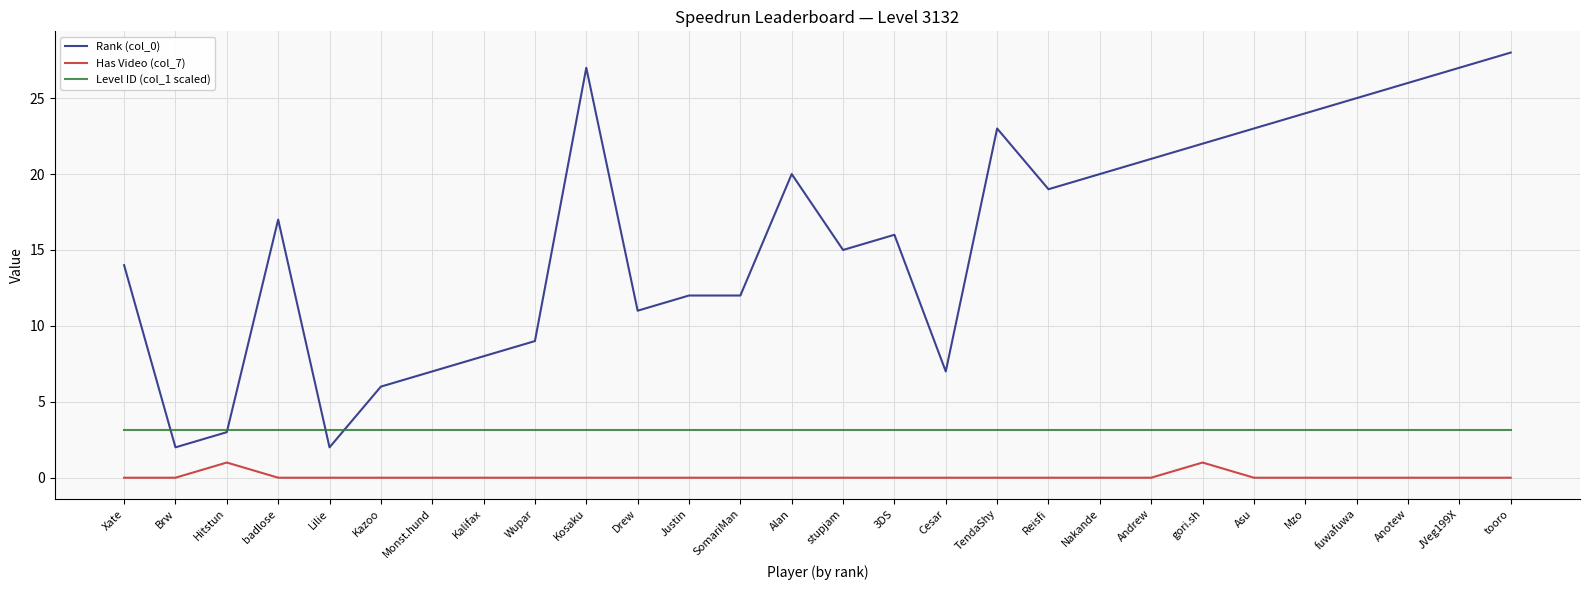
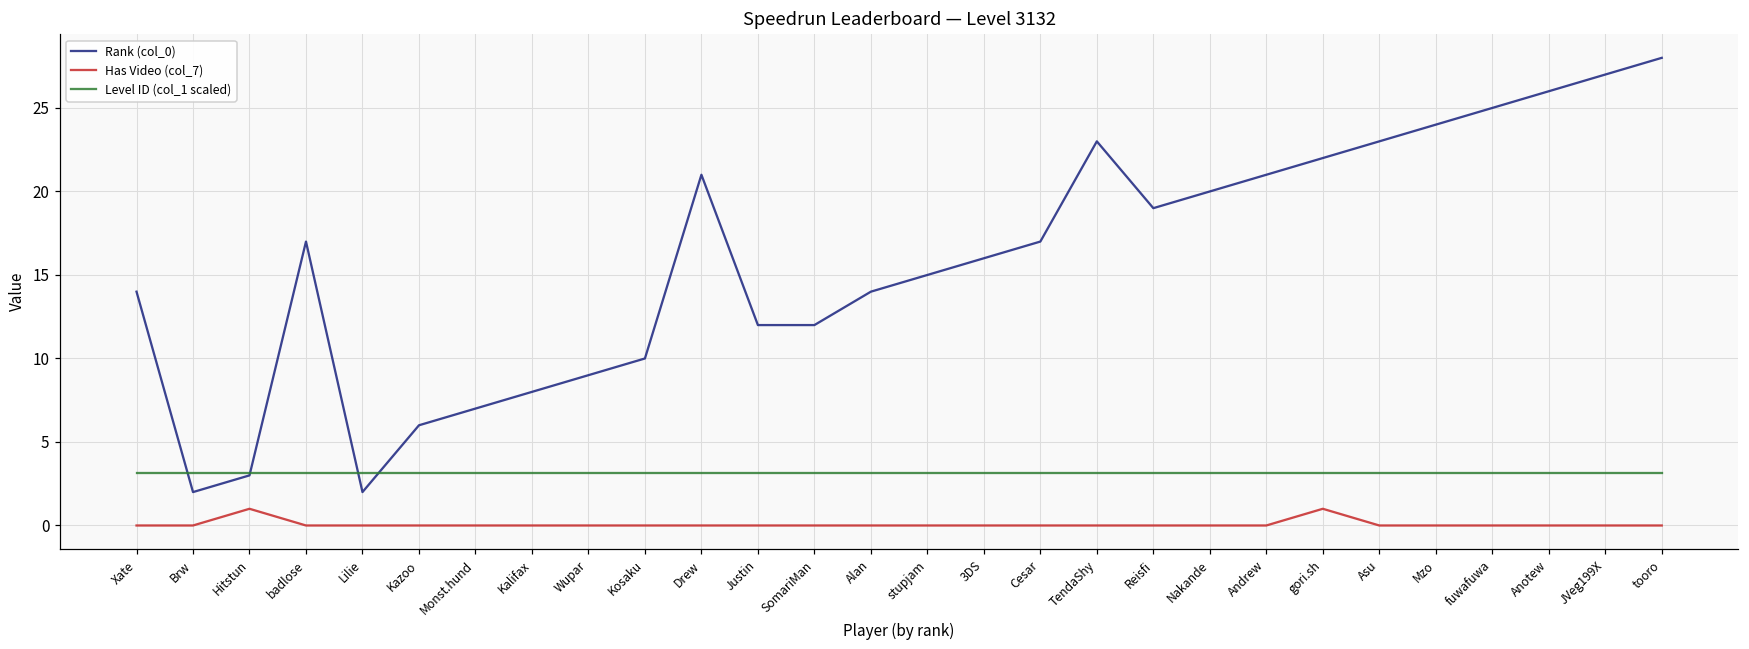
  {
    "Rank (col_0)": {
      "Xate": 14,
      "Brw": 2,
      "badlose": 17,
      "Lilie": 2,
      "Kazoo": 6,
      "Monst.hund": 7,
      "Kalifax": 8,
      "Wupar": 9,
-     "Kosaku": 27,
-     "Drew": 11,
+     "Kosaku": 10,
+     "Drew": 21,
      "Justin": 12,
      "SomariMan": 12,
-     "Alan": 20,
+     "Alan": 14,
      "stupjam": 15,
      "3DS": 16,
-     "Cesar": 7,
+     "Cesar": 17,
      "TendaShy": 23,
      "Reisfi": 19,
      "Nakande": 20,
      "Andrew": 21,
      "gori.sh": 22,
      "Asu": 23,
      "Mzo": 24,
      "fuwafuwa": 25,
      "Anotew": 26,
      "JVeg199X": 27,
      "tooro": 28
    },
    "Has Video (col_7)": {
      "Xate": 0,
      "Brw": 0,
      "Hitstun": 1,
      "badlose": 0,
      "Lilie": 0,
      "Kazoo": 0,
      "Monst.hund": 0,
      "Kalifax": 0,
      "Wupar": 0,
      "Kosaku": 0,
      "Drew": 0,
      "Justin": 0,
      "SomariMan": 0,
      "Alan": 0,
      "stupjam": 0,
      "3DS": 0,
      "Cesar": 0,
      "TendaShy": 0,
      "Reisfi": 0,
      "Nakande": 0,
      "Andrew": 0,
      "gori.sh": 1,
      "Asu": 0,
      "Mzo": 0,
      "fuwafuwa": 0,
      "Anotew": 0,
      "JVeg199X": 0,
      "tooro": 0
    },
    "Level ID (col_1 scaled)": {
      "Xate": 3,
      "Brw": 3,
      "badlose": 3,
      "Lilie": 3,
      "Kazoo": 3,
      "Monst.hund": 3,
      "Kalifax": 3,
      "Wupar": 3,
      "Kosaku": 3,
      "Drew": 3,
      "Justin": 3,
      "SomariMan": 3,
      "Alan": 3,
      "stupjam": 3,
      "3DS": 3,
      "Cesar": 3,
      "TendaShy": 3,
      "Reisfi": 3,
      "Nakande": 3,
      "Andrew": 3,
      "gori.sh": 3,
      "Asu": 3,
      "Mzo": 3,
      "fuwafuwa": 3,
      "Anotew": 3,
      "JVeg199X": 3,
      "tooro": 3
    }
  }
